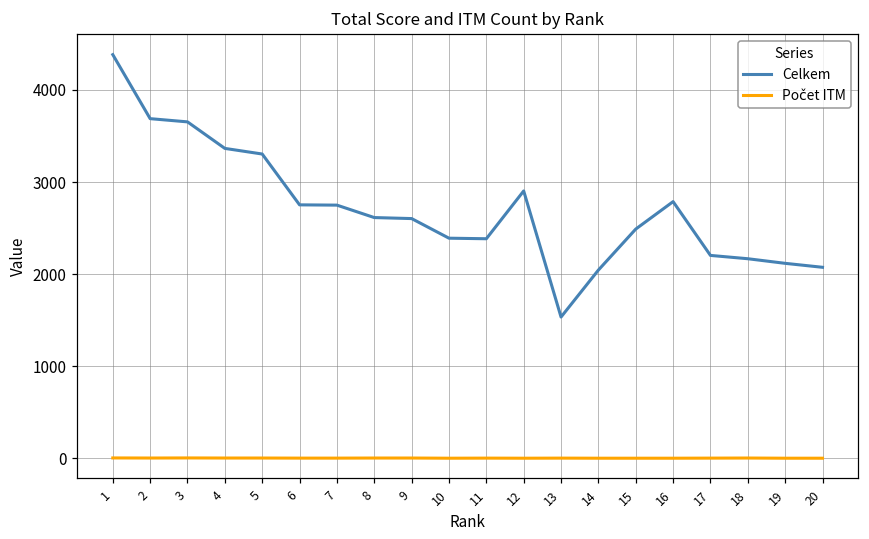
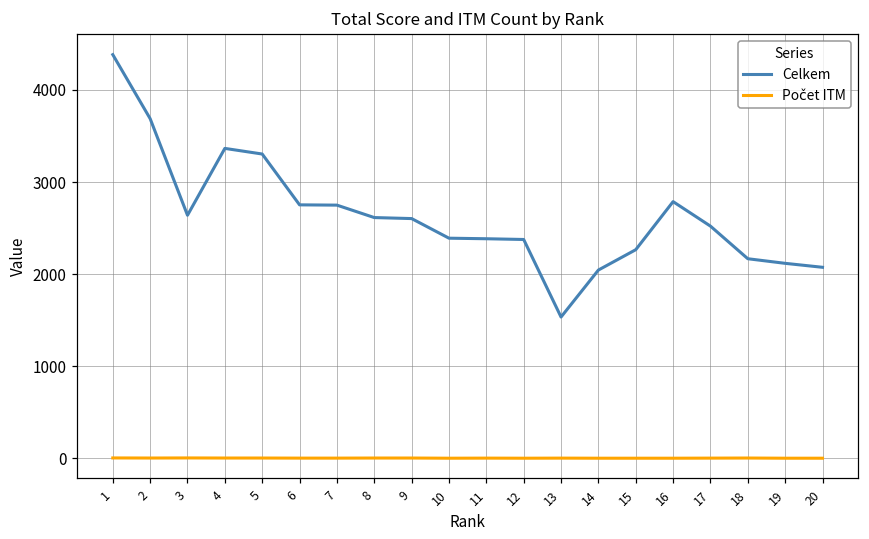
  {
    "Celkem": {
      "1": 4400,
      "2": 3700,
-     "3": 3700,
+     "3": 2600,
      "4": 3400,
      "5": 3300,
      "6": 2800,
      "7": 2700,
      "8": 2600,
      "9": 2600,
      "10": 2400,
      "11": 2400,
-     "12": 2900,
+     "12": 2400,
      "13": 1500,
      "14": 2000,
-     "15": 2500,
+     "15": 2300,
      "16": 2800,
-     "17": 2200,
+     "17": 2500,
      "18": 2200,
      "19": 2100,
      "20": 2100
    },
    "Počet ITM": {
      "1": 0,
      "2": 0,
      "3": 0,
      "4": 0,
      "5": 0,
      "6": 0,
      "7": 0,
      "8": 0,
      "9": 0,
      "10": 0,
      "11": 0,
      "12": 0,
      "13": 0,
      "14": 0,
      "15": 0,
      "16": 0,
      "17": 0,
      "18": 0,
      "19": 0,
      "20": 0
    }
  }
